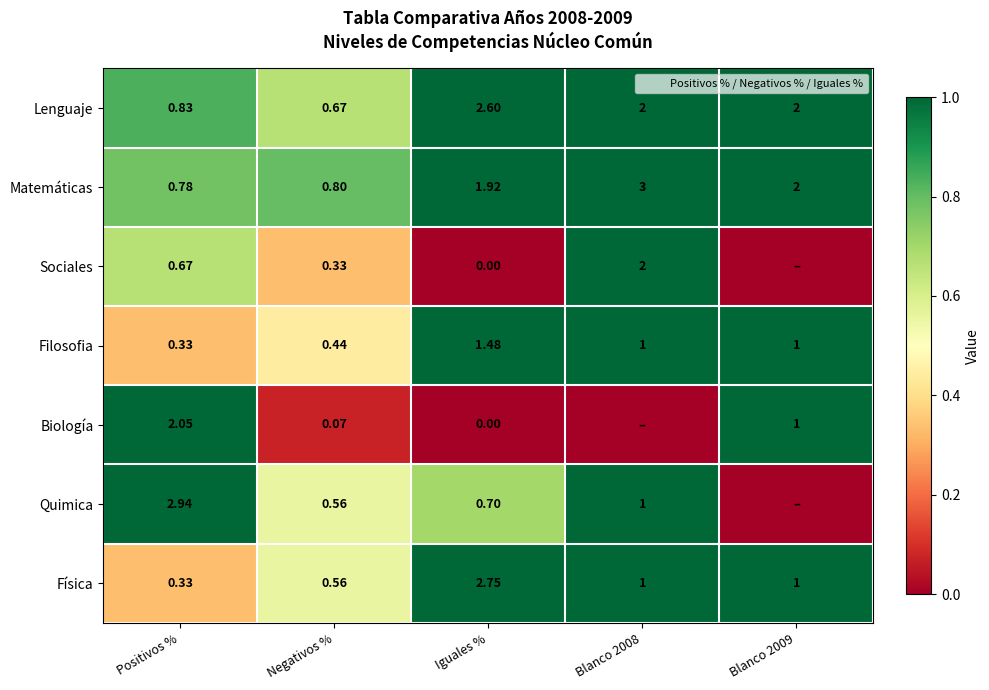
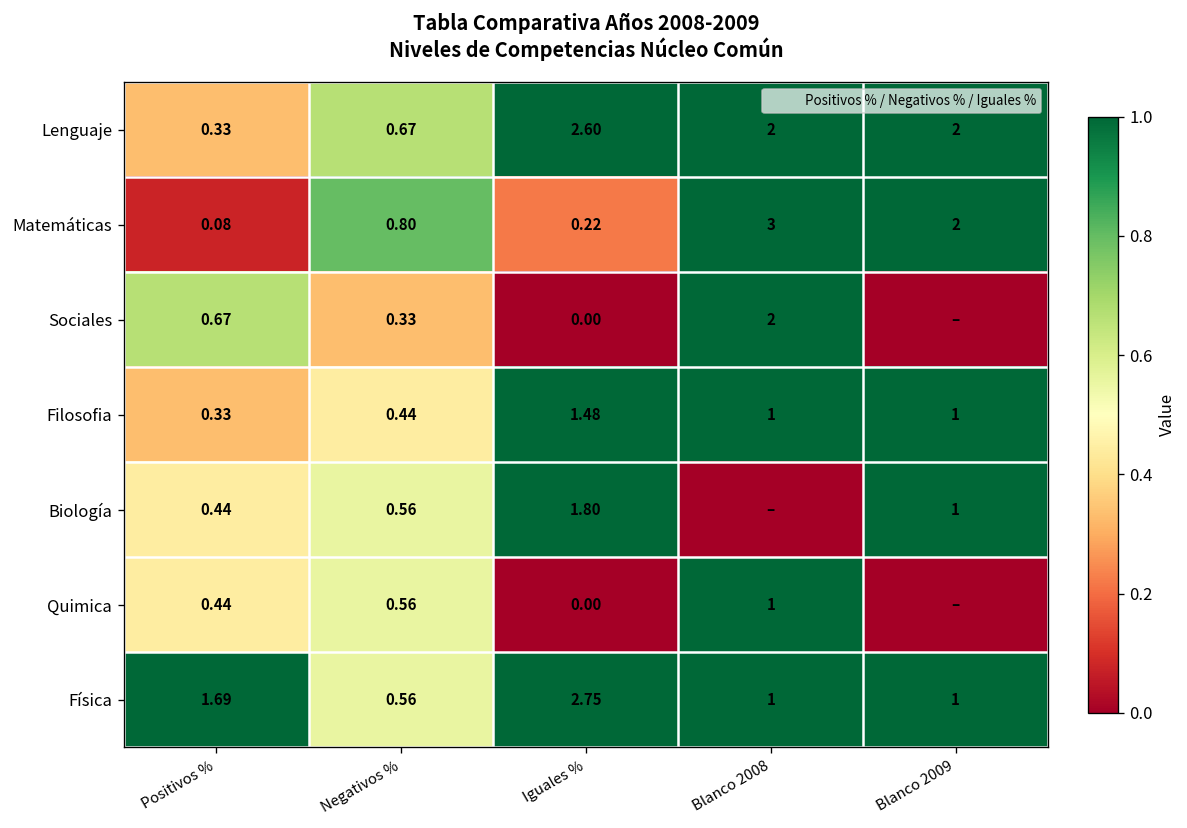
  {
    "Lenguaje": {
-     "Positivos %": 0.83,
+     "Positivos %": 0.33,
      "Negativos %": 0.67,
      "Iguales %": 2.60,
      "Blanco 2008": 2,
      "Blanco 2009": 2
    },
    "Matemáticas": {
-     "Positivos %": 0.78,
+     "Positivos %": 0.08,
      "Negativos %": 0.80,
-     "Iguales %": 1.92,
+     "Iguales %": 0.22,
      "Blanco 2008": 3,
      "Blanco 2009": 2
    },
    "Sociales": {
      "Positivos %": 0.67,
      "Negativos %": 0.33,
      "Iguales %": 0.00,
      "Blanco 2008": 2
    },
    "Filosofia": {
      "Positivos %": 0.33,
      "Negativos %": 0.44,
      "Iguales %": 1.48,
      "Blanco 2008": 1,
      "Blanco 2009": 1
    },
    "Biología": {
-     "Positivos %": 2.05,
-     "Negativos %": 0.07,
-     "Iguales %": 0.00,
+     "Positivos %": 0.44,
+     "Negativos %": 0.56,
+     "Iguales %": 1.80,
      "Blanco 2009": 1
    },
    "Quimica": {
-     "Positivos %": 2.94,
+     "Positivos %": 0.44,
      "Negativos %": 0.56,
-     "Iguales %": 0.70,
+     "Iguales %": 0.00,
      "Blanco 2008": 1
    },
    "Física": {
-     "Positivos %": 0.33,
+     "Positivos %": 1.69,
      "Negativos %": 0.56,
      "Iguales %": 2.75,
      "Blanco 2008": 1,
      "Blanco 2009": 1
    }
  }
